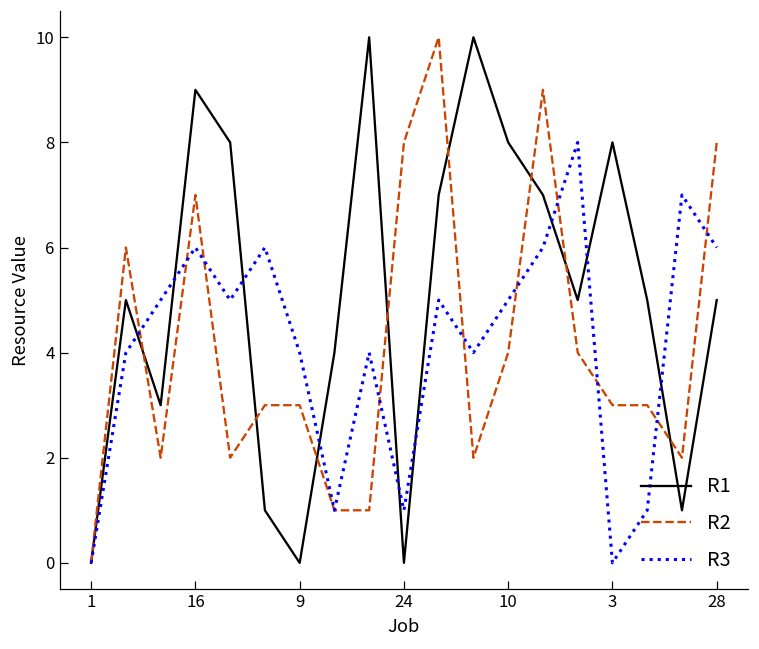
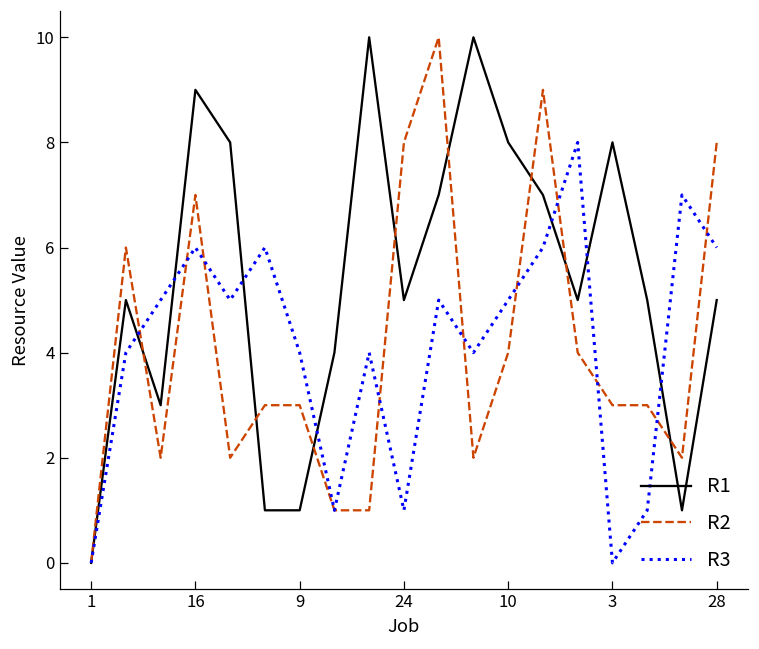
  {
    "R1": {
-     "9": 0,
-     "24": 0,
+     "9": 1,
+     "24": 5,
      "3": 8,
      "28": 5
    },
    "R2": {
      "9": 3,
      "24": 8,
      "3": 3,
      "28": 8
    },
    "R3": {
      "9": 4,
      "24": 1,
      "3": 0,
      "28": 6
    }
  }
